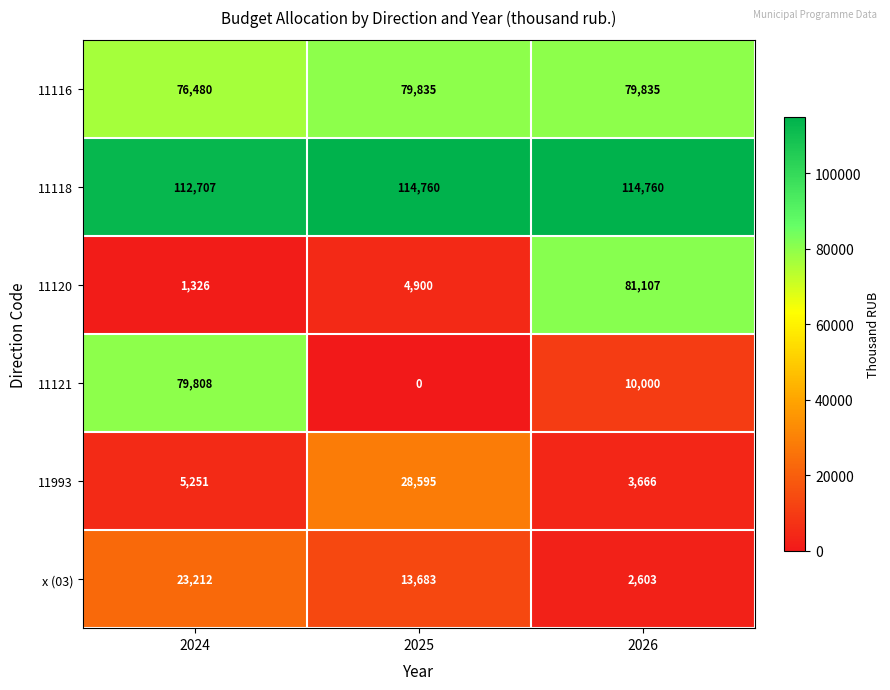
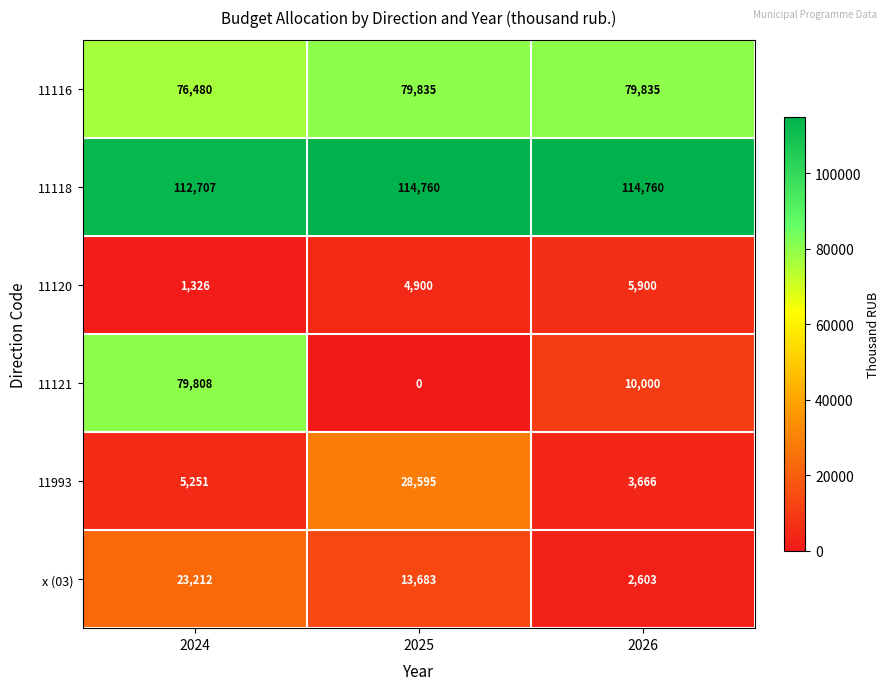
  {
    "11116": {
      "2024": "76,480",
      "2025": "79,835",
      "2026": "79,835"
    },
    "11118": {
      "2024": "112,707",
      "2025": "114,760",
      "2026": "114,760"
    },
    "11120": {
      "2024": "1,326",
      "2025": "4,900",
-     "2026": "81,107"
+     "2026": "5,900"
    },
    "11121": {
      "2024": "79,808",
      "2025": "0",
      "2026": "10,000"
    },
    "11993": {
      "2024": "5,251",
      "2025": "28,595",
      "2026": "3,666"
    },
    "х (03)": {
      "2024": "23,212",
      "2025": "13,683",
      "2026": "2,603"
    }
  }
